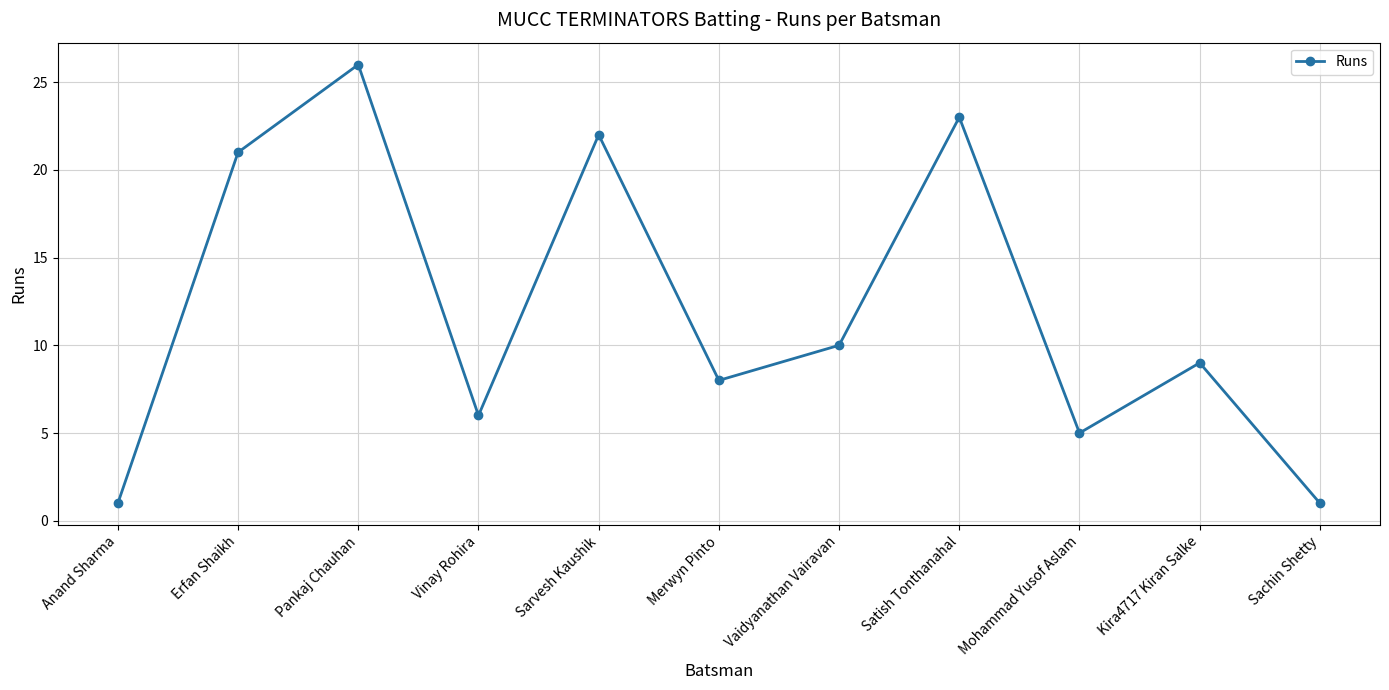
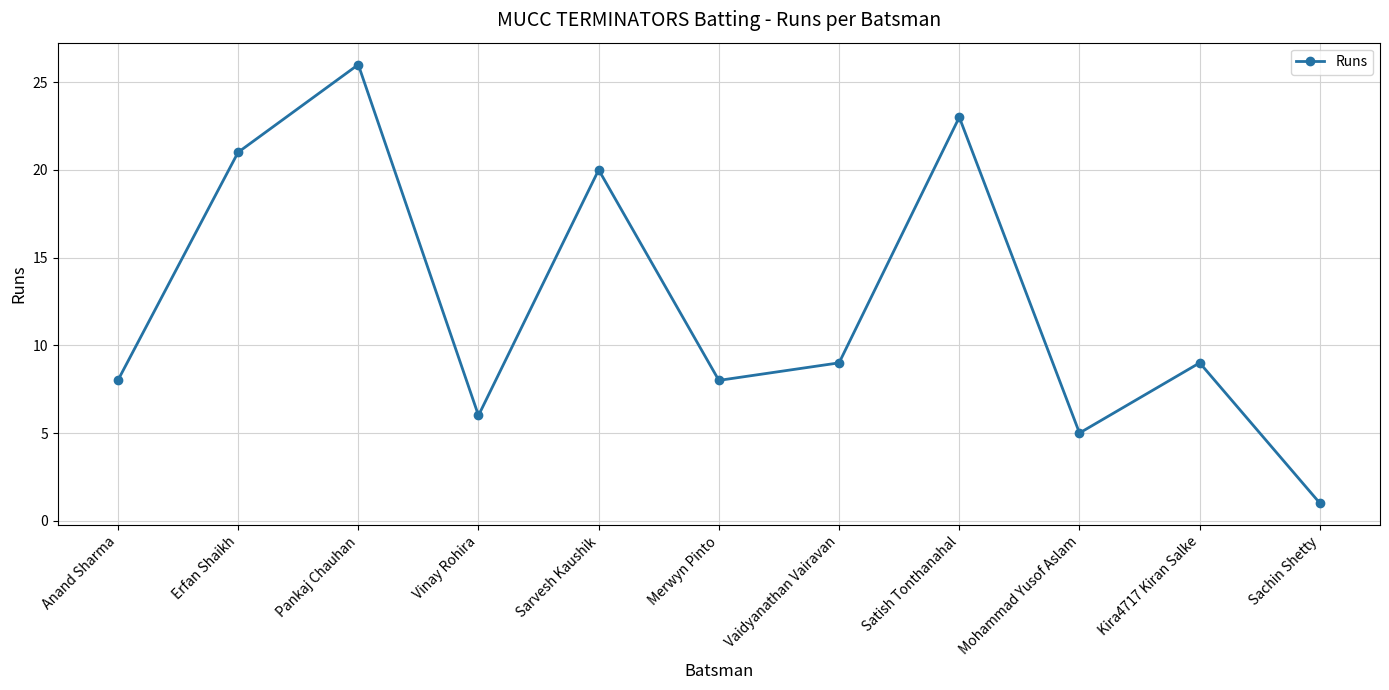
  {
-   "Anand Sharma": 1,
+   "Anand Sharma": 8,
    "Erfan Shaikh": 21,
    "Pankaj Chauhan": 26,
    "Vinay Rohira": 6,
-   "Sarvesh Kaushik": 22,
+   "Sarvesh Kaushik": 20,
    "Merwyn Pinto": 8,
-   "Vaidyanathan Vairavan": 10,
+   "Vaidyanathan Vairavan": 9,
    "Satish Tonthanahal": 23,
    "Mohammad Yusof Aslam": 5,
    "Kira4717 Kiran Salke": 9,
    "Sachin Shetty": 1
  }
